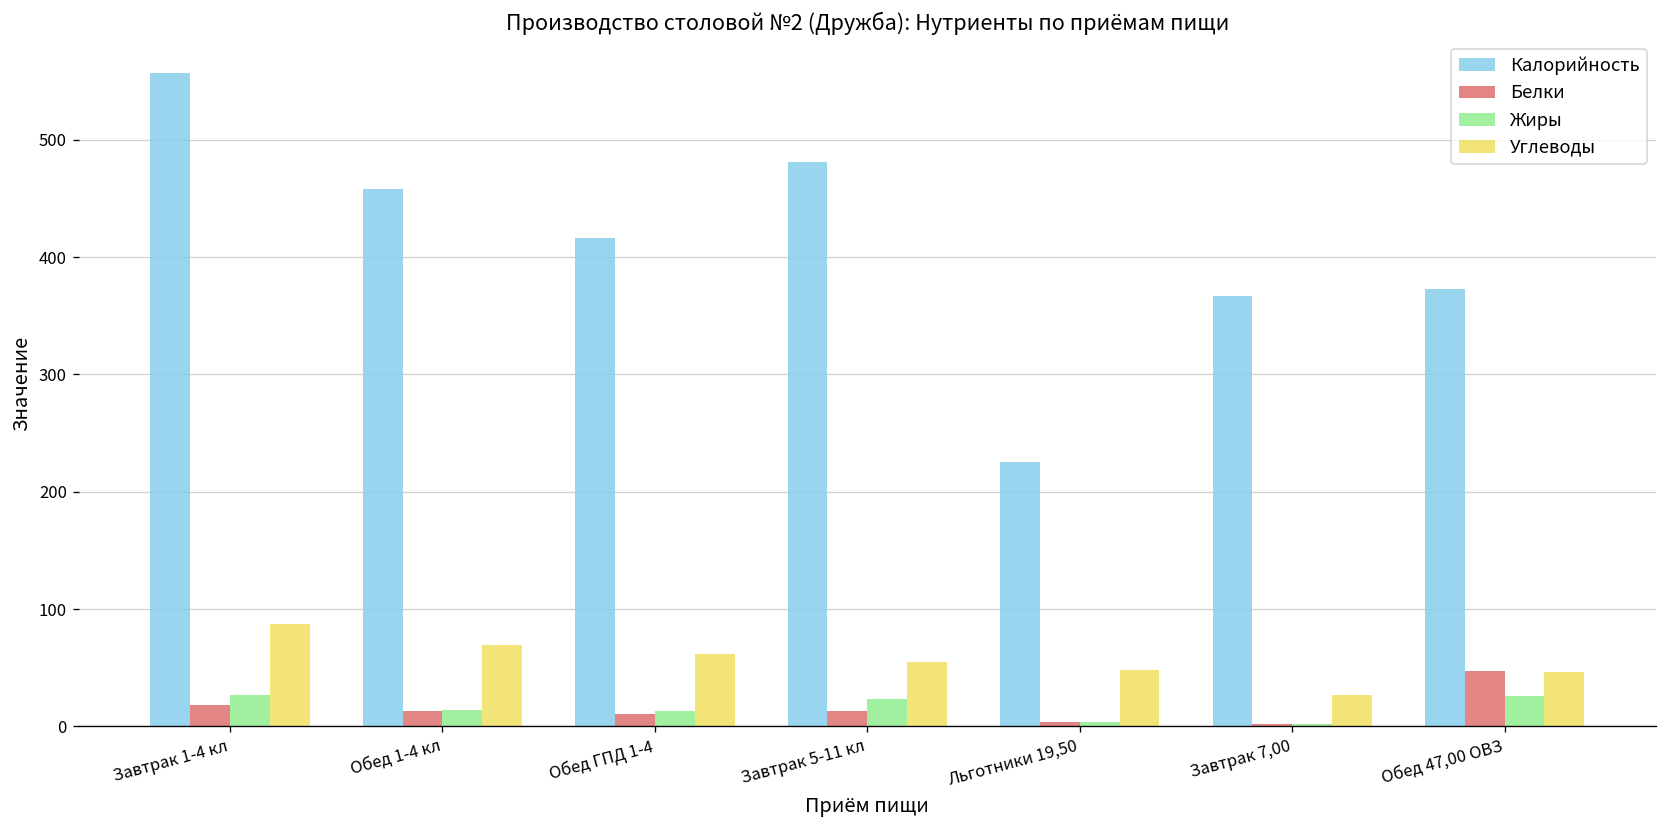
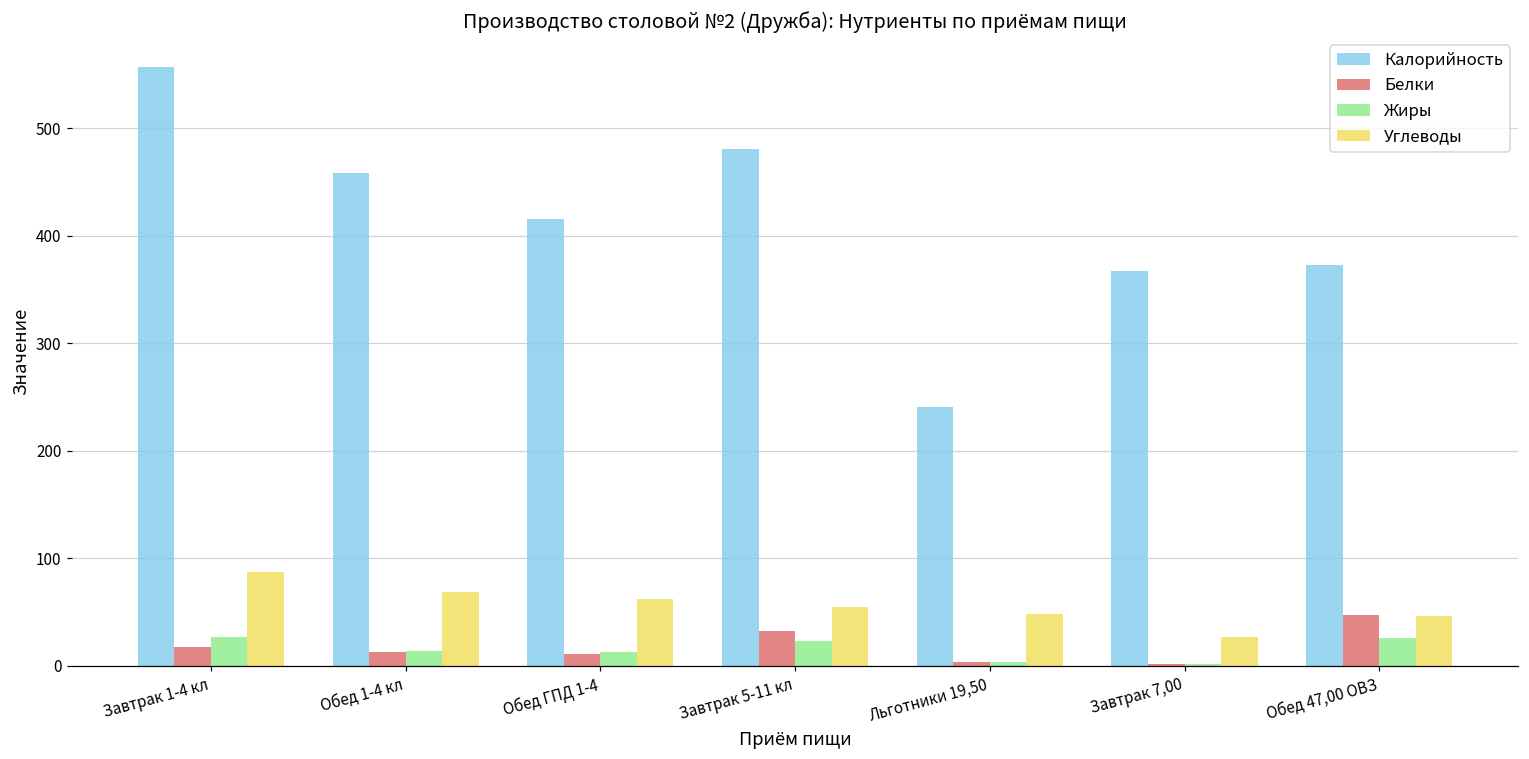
  {
    "Калорийность": {
      "Завтрак 1-4 кл": 560,
      "Обед 1-4 кл": 460,
      "Обед ГПД 1-4": 420,
      "Завтрак 5-11 кл": 480,
-     "Льготники 19,50": 230,
+     "Льготники 19,50": 240,
      "Завтрак 7,00": 370,
      "Обед 47,00 ОВЗ": 370
    },
    "Белки": {
      "Завтрак 1-4 кл": 20,
      "Обед 1-4 кл": 10,
      "Обед ГПД 1-4": 10,
-     "Завтрак 5-11 кл": 10,
+     "Завтрак 5-11 кл": 30,
      "Льготники 19,50": 0,
      "Обед 47,00 ОВЗ": 50
    },
    "Жиры": {
      "Завтрак 1-4 кл": 30,
      "Обед 1-4 кл": 10,
      "Обед ГПД 1-4": 10,
      "Завтрак 5-11 кл": 20,
      "Льготники 19,50": 0,
      "Обед 47,00 ОВЗ": 30
    },
    "Углеводы": {
      "Завтрак 1-4 кл": 90,
      "Обед 1-4 кл": 70,
      "Обед ГПД 1-4": 60,
      "Завтрак 5-11 кл": 60,
      "Льготники 19,50": 50,
      "Завтрак 7,00": 30,
      "Обед 47,00 ОВЗ": 50
    }
  }
